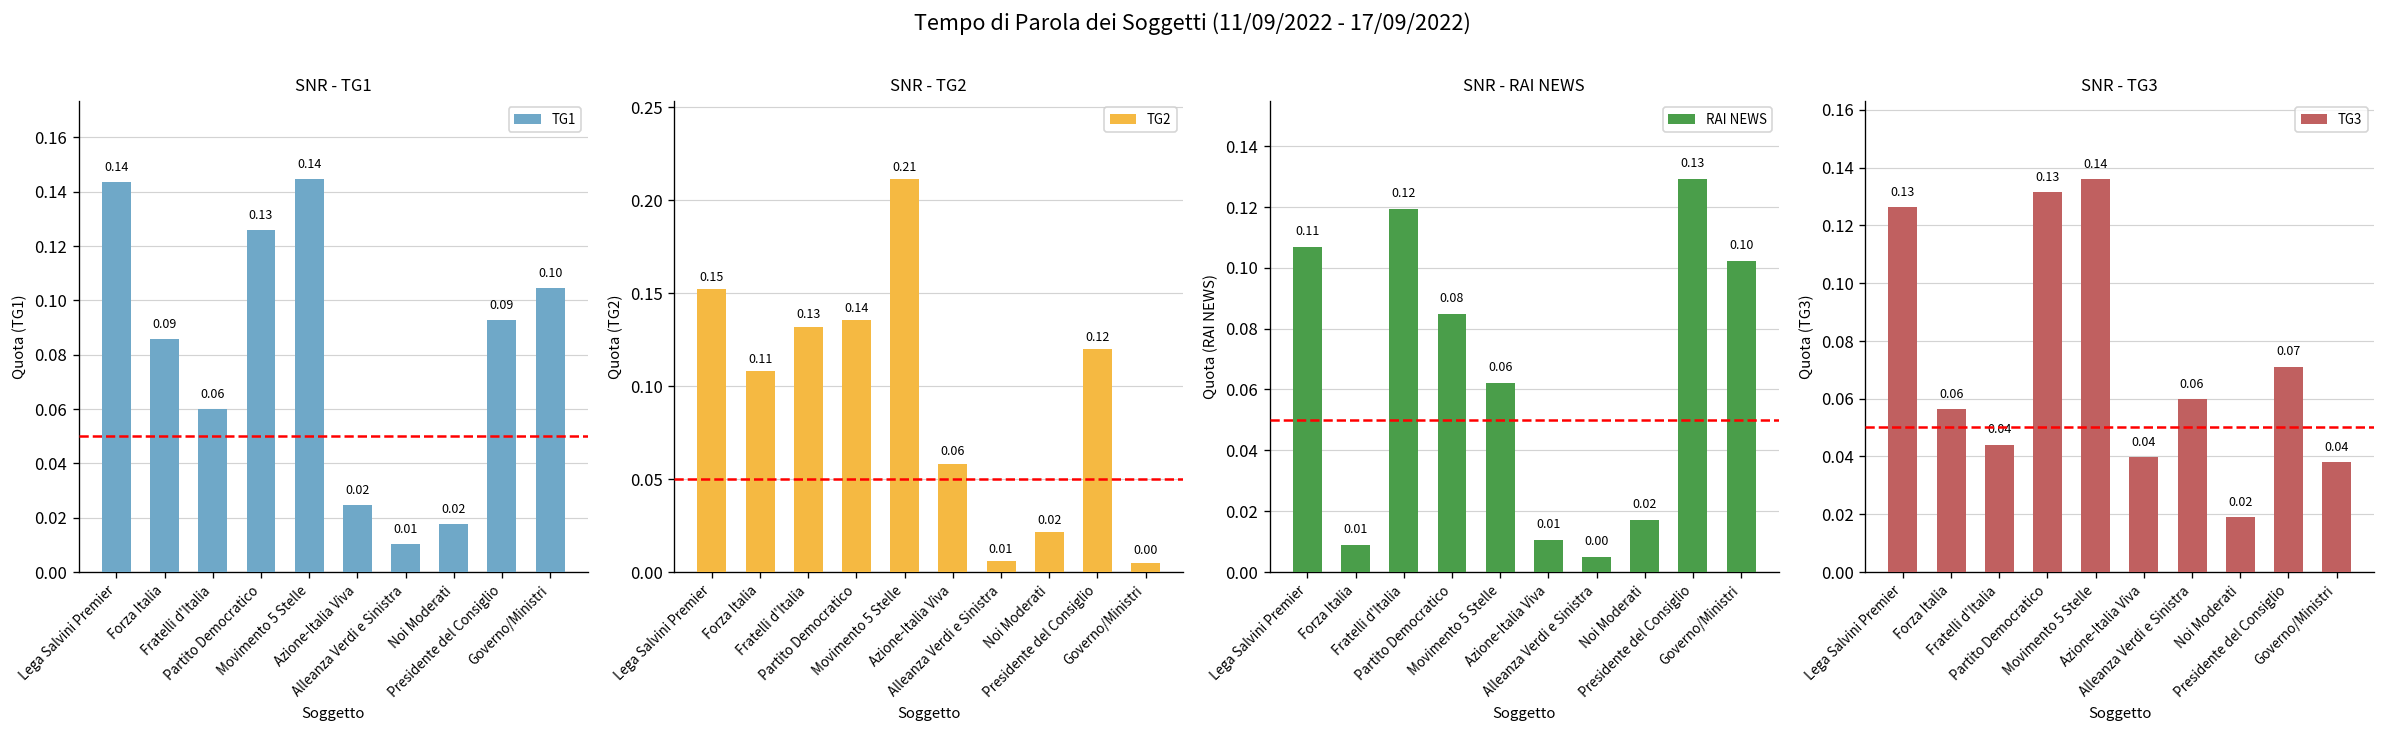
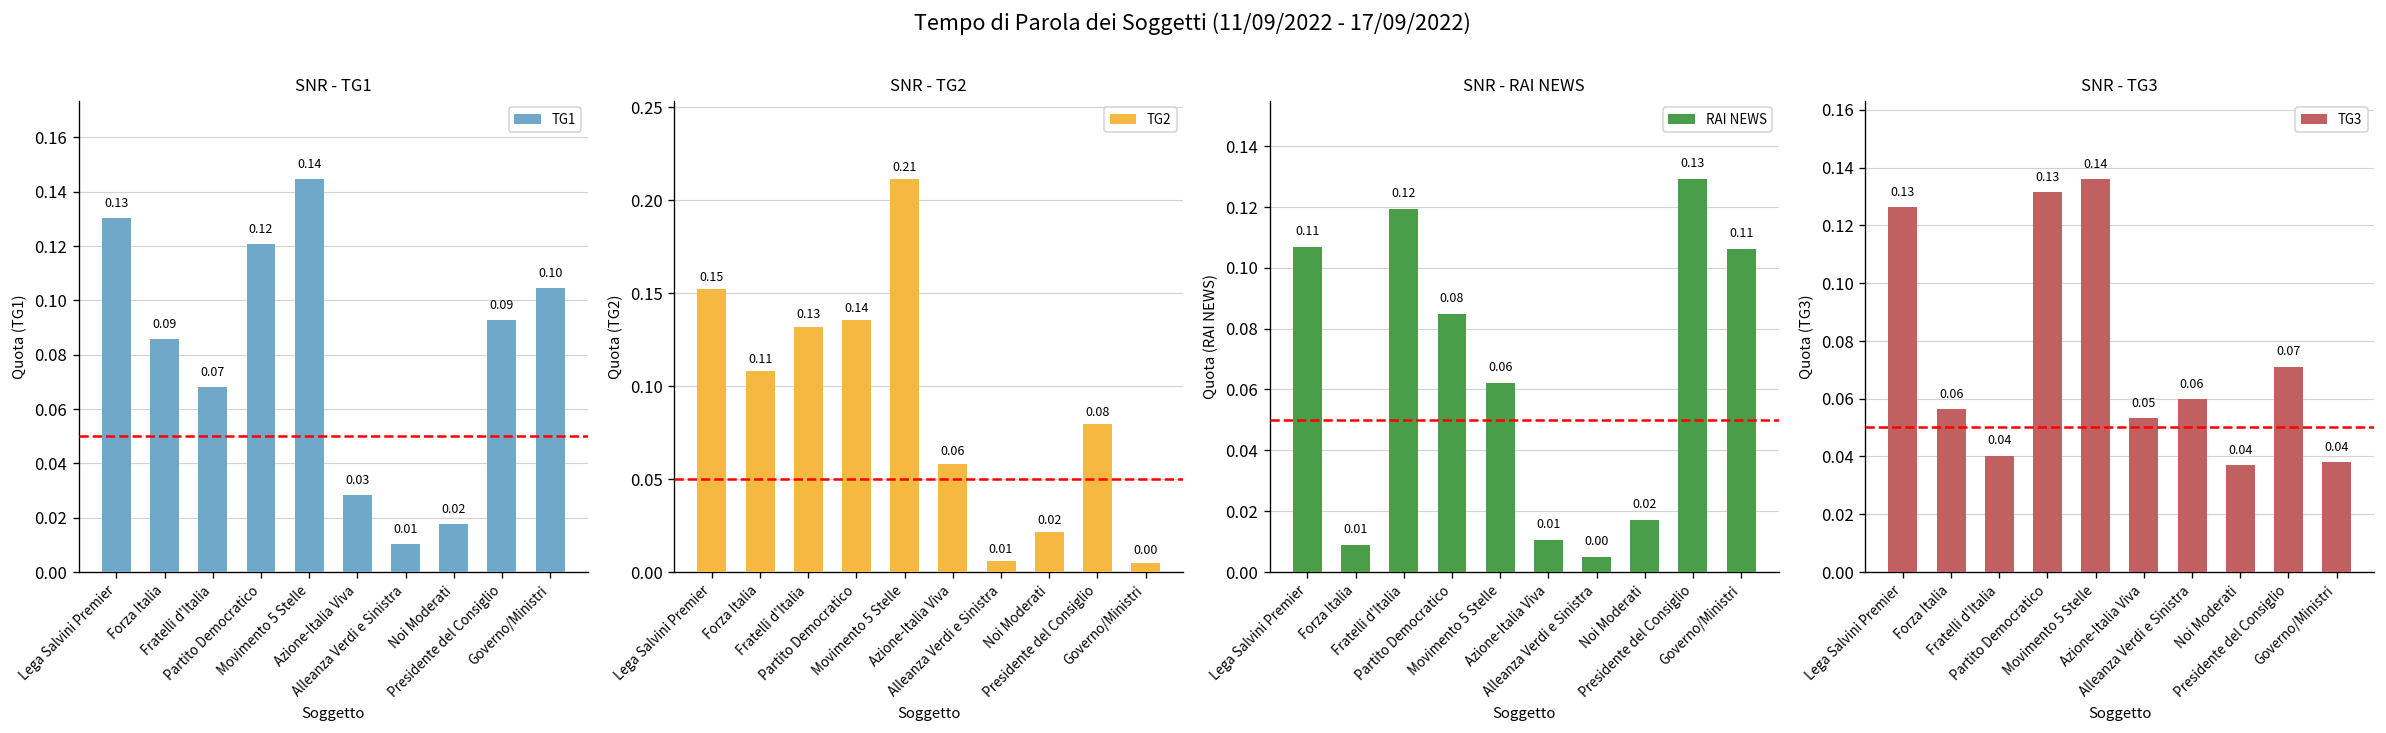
  {
    "SNR - TG1": {
-     "Lega Salvini Premier": 0.14,
+     "Lega Salvini Premier": 0.13,
      "Forza Italia": 0.09,
-     "Fratelli d'Italia": 0.06,
-     "Partito Democratico": 0.13,
+     "Fratelli d'Italia": 0.07,
+     "Partito Democratico": 0.12,
      "Movimento 5 Stelle": 0.14,
-     "Azione-Italia Viva": 0.02,
+     "Azione-Italia Viva": 0.03,
      "Alleanza Verdi e Sinistra": 0.01,
      "Noi Moderati": 0.02,
      "Presidente del Consiglio": 0.09,
      "Governo/Ministri": 0.10
    },
    "SNR - TG2": {
      "Lega Salvini Premier": 0.15,
      "Forza Italia": 0.11,
      "Fratelli d'Italia": 0.13,
      "Partito Democratico": 0.14,
      "Movimento 5 Stelle": 0.21,
      "Azione-Italia Viva": 0.06,
      "Alleanza Verdi e Sinistra": 0.01,
      "Noi Moderati": 0.02,
-     "Presidente del Consiglio": 0.12,
+     "Presidente del Consiglio": 0.08,
      "Governo/Ministri": 0.00
    },
    "SNR - RAI NEWS": {
      "Lega Salvini Premier": 0.11,
      "Forza Italia": 0.01,
      "Fratelli d'Italia": 0.12,
      "Partito Democratico": 0.08,
      "Movimento 5 Stelle": 0.06,
      "Azione-Italia Viva": 0.01,
      "Alleanza Verdi e Sinistra": 0.00,
      "Noi Moderati": 0.02,
      "Presidente del Consiglio": 0.13,
-     "Governo/Ministri": 0.10
+     "Governo/Ministri": 0.11
    },
    "SNR - TG3": {
      "Lega Salvini Premier": 0.13,
      "Forza Italia": 0.06,
-     "Fratelli d'Italia": 0.044,
+     "Fratelli d'Italia": 0.040,
      "Partito Democratico": 0.13,
      "Movimento 5 Stelle": 0.14,
-     "Azione-Italia Viva": 0.04,
+     "Azione-Italia Viva": 0.05,
      "Alleanza Verdi e Sinistra": 0.06,
-     "Noi Moderati": 0.02,
+     "Noi Moderati": 0.04,
      "Presidente del Consiglio": 0.07,
      "Governo/Ministri": 0.04
    }
  }
